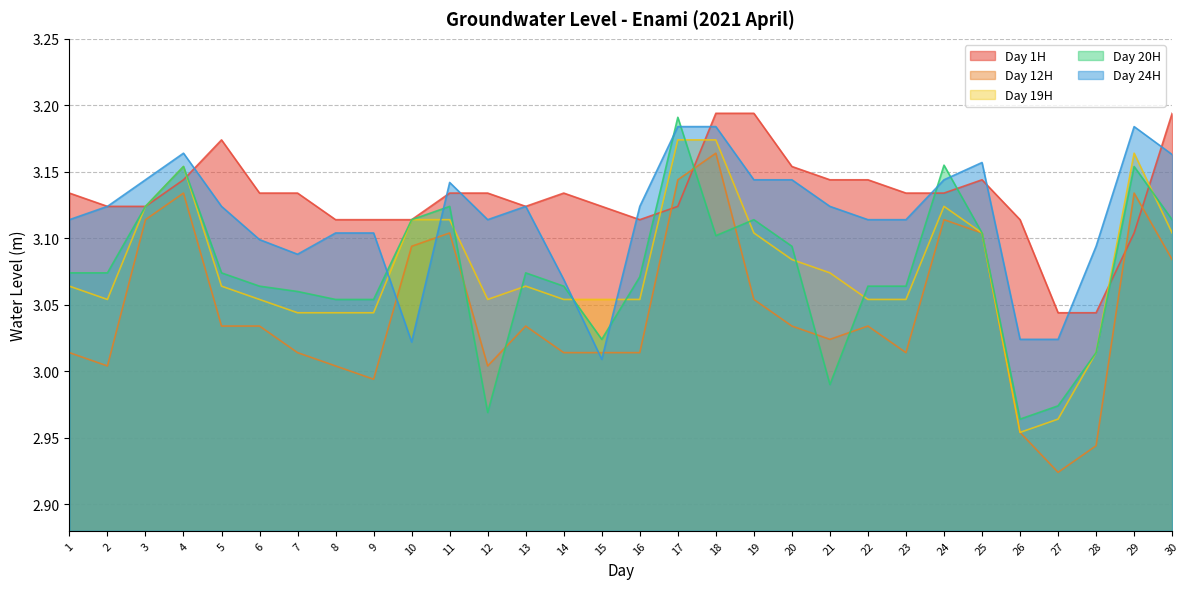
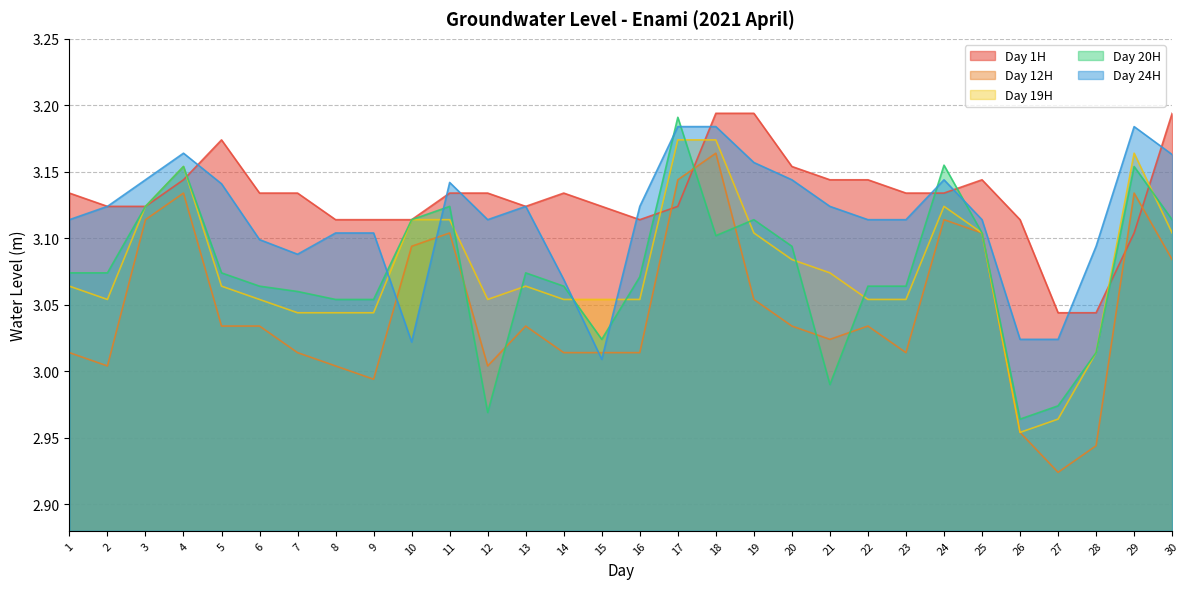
  {
    "Day 20H": {
      "1": 3.074,
      "2": 3.074,
      "5": 3.074,
      "6": 3.064,
      "7": 3.060,
      "8": 3.054,
      "9": 3.054,
      "11": 3.124,
      "12": 2.969,
      "13": 3.074,
      "14": 3.064,
      "15": 3.024,
      "16": 3.071,
      "17": 3.191,
      "18": 3.102,
      "19": 3.114,
      "20": 3.094,
      "21": 2.990,
      "22": 3.064,
      "23": 3.064,
      "24": 3.155,
      "26": 2.964,
      "27": 2.974,
      "29": 3.154,
      "30": 3.114
    },
    "Day 24H": {
      "1": 3.114,
      "3": 3.144,
      "4": 3.164,
-     "5": 3.124,
+     "5": 3.141,
      "6": 3.099,
      "7": 3.088,
      "8": 3.104,
      "9": 3.104,
      "10": 3.022,
      "11": 3.142,
      "12": 3.114,
      "14": 3.069,
      "15": 3.009,
      "16": 3.124,
      "17": 3.184,
      "18": 3.184,
-     "19": 3.144,
+     "19": 3.157,
      "20": 3.144,
      "21": 3.124,
      "22": 3.114,
      "23": 3.114,
      "24": 3.144,
-     "25": 3.157,
+     "25": 3.114,
      "26": 3.024,
      "27": 3.024,
      "28": 3.094,
      "29": 3.184,
      "30": 3.163
    }
  }
